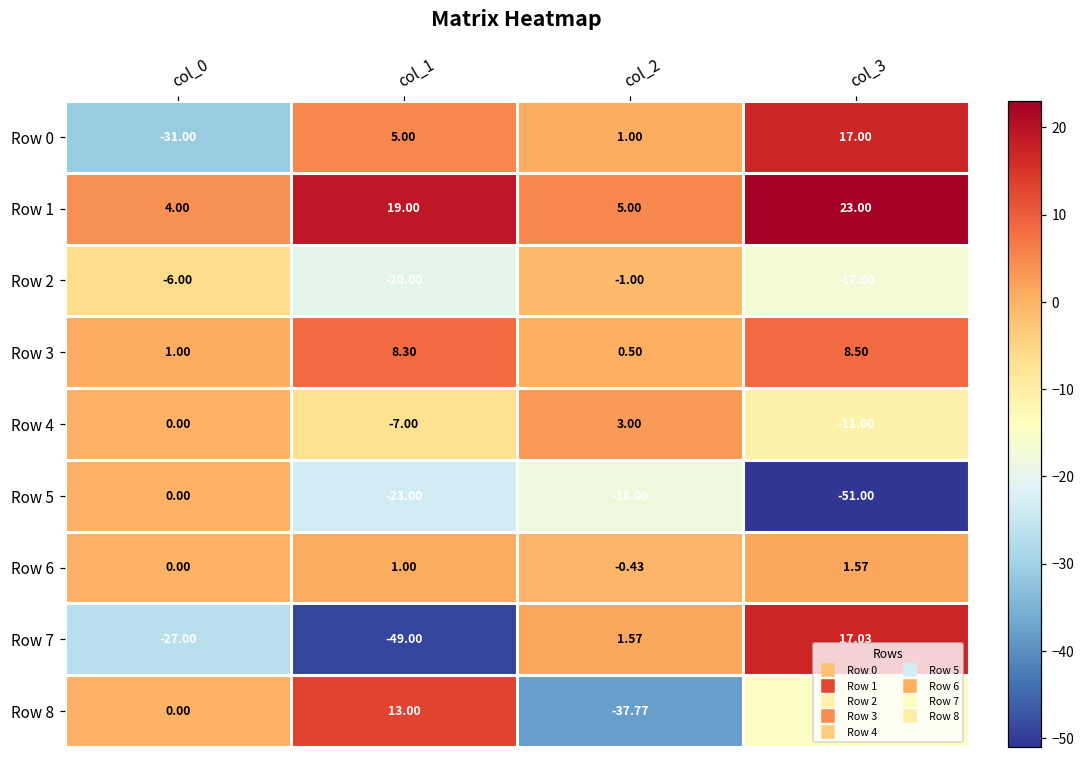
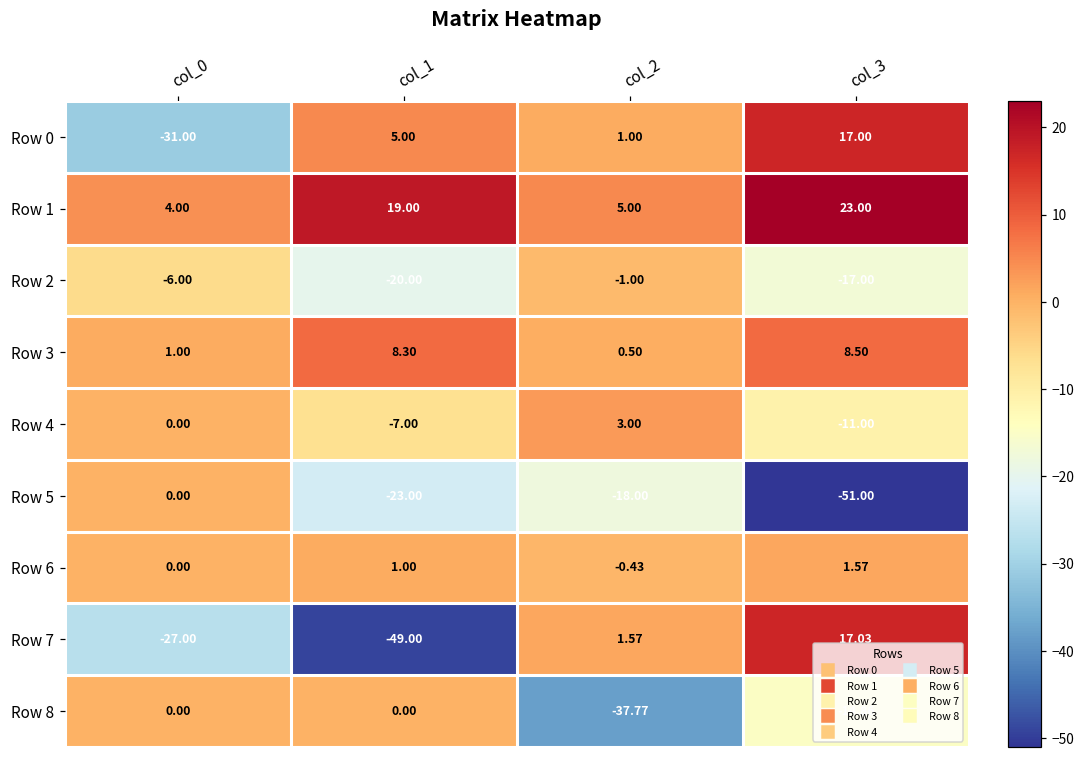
  {
    "Row 0": {
      "col_0": -31.00,
      "col_1": 5.00,
      "col_2": 1.00,
      "col_3": 17.00
    },
    "Row 1": {
      "col_0": 4.00,
      "col_1": 19.00,
      "col_2": 5.00,
      "col_3": 23.00
    },
    "Row 2": {
      "col_0": -6.00,
      "col_2": -1.00
    },
    "Row 3": {
      "col_0": 1.00,
      "col_1": 8.30,
      "col_2": 0.50,
      "col_3": 8.50
    },
    "Row 4": {
      "col_0": 0.00,
      "col_1": -7.00,
      "col_2": 3.00,
      "col_3": -11.00
    },
    "Row 5": {
      "col_0": 0.00,
      "col_3": -51.00
    },
    "Row 6": {
      "col_0": 0.00,
      "col_1": 1.00,
      "col_2": -0.43,
      "col_3": 1.57
    },
    "Row 7": {
      "col_0": -27.00,
      "col_1": -49.00,
      "col_2": 1.57
    },
    "Row 8": {
      "col_0": 0.00,
-     "col_1": 13.00,
+     "col_1": 0.00,
      "col_2": -37.77
    }
  }
